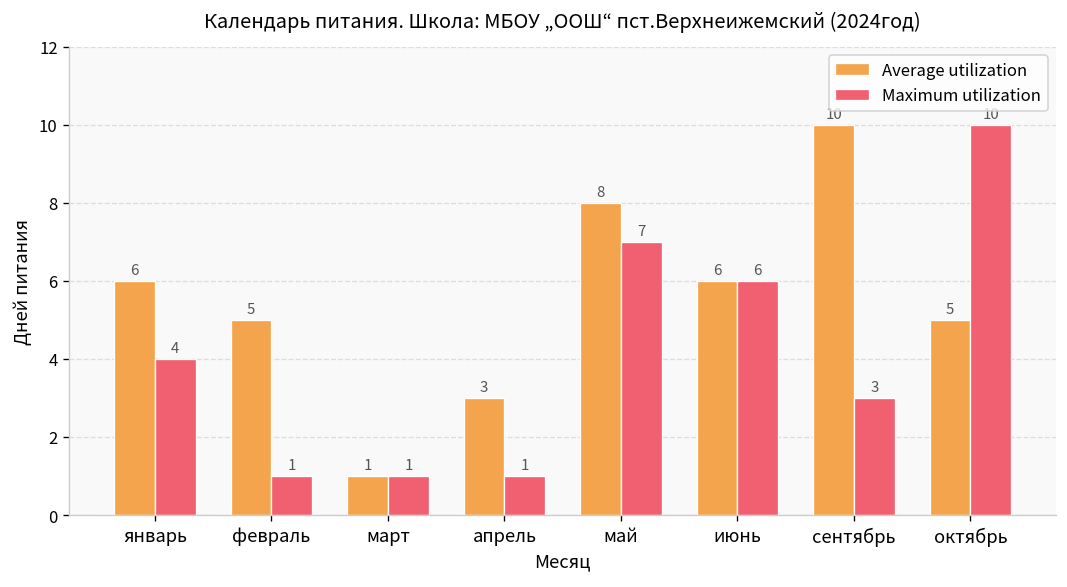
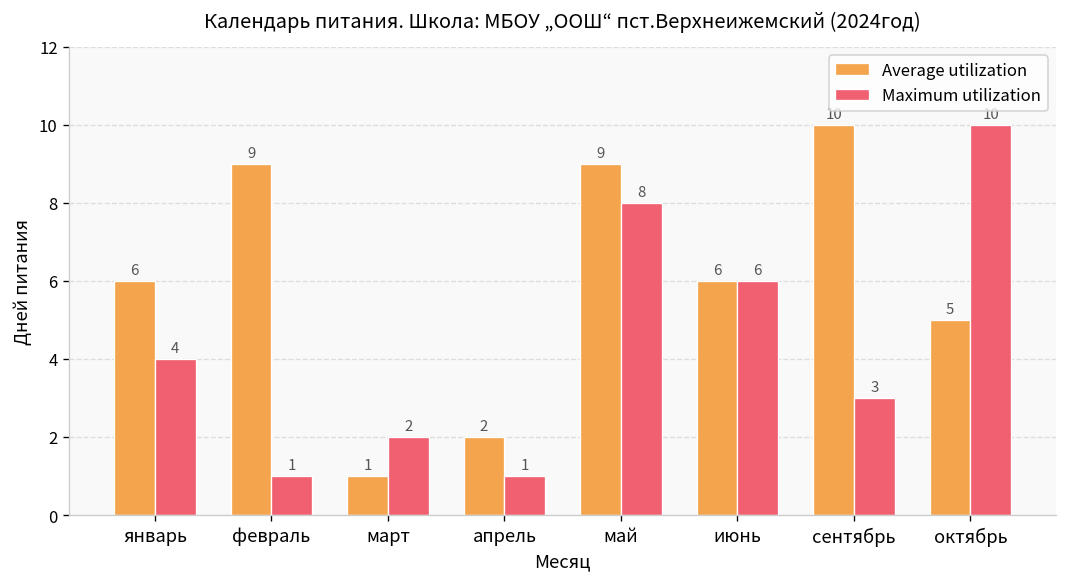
  {
    "Average utilization": {
      "январь": 6,
-     "февраль": 5,
+     "февраль": 9,
      "март": 1,
-     "апрель": 3,
-     "май": 8,
+     "апрель": 2,
+     "май": 9,
      "июнь": 6,
      "октябрь": 5
    },
    "Maximum utilization": {
      "январь": 4,
      "февраль": 1,
-     "март": 1,
+     "март": 2,
      "апрель": 1,
-     "май": 7,
+     "май": 8,
      "июнь": 6,
      "сентябрь": 3
    }
  }
